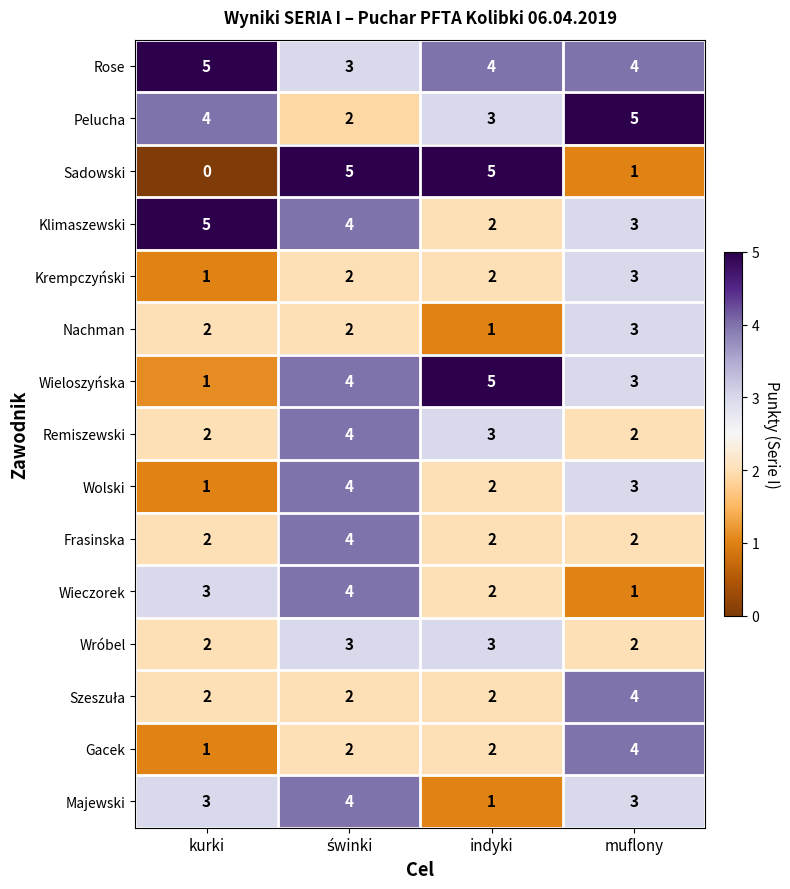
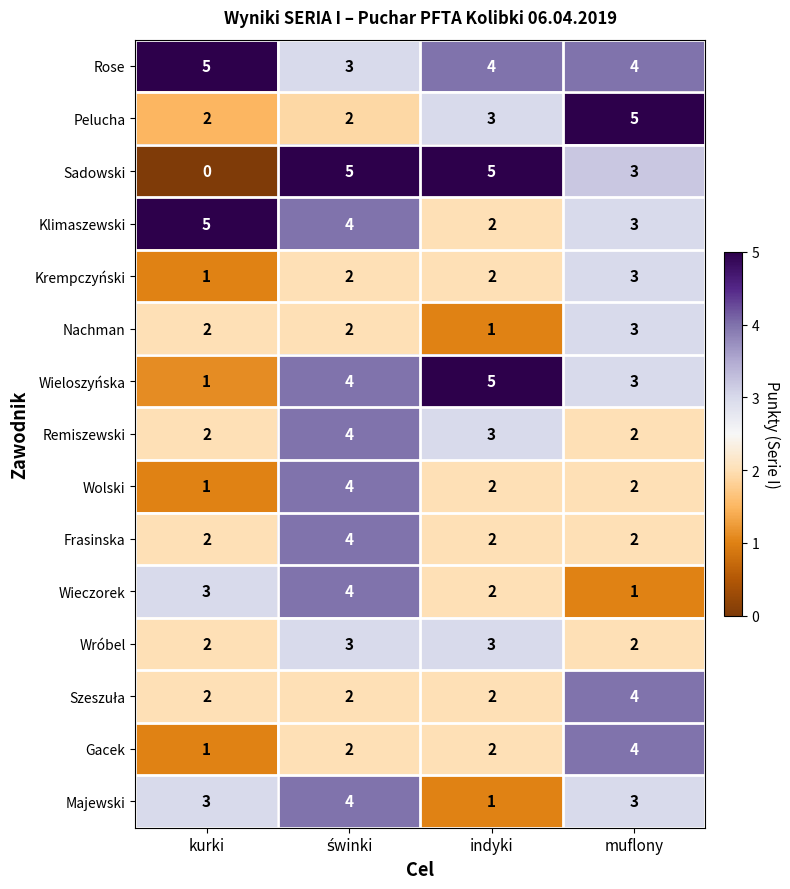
  {
    "Rose": {
      "kurki": 5,
      "świnki": 3,
      "indyki": 4,
      "muflony": 4
    },
    "Pelucha": {
-     "kurki": 4,
+     "kurki": 2,
      "świnki": 2,
      "indyki": 3,
      "muflony": 5
    },
    "Sadowski": {
      "kurki": 0,
      "świnki": 5,
      "indyki": 5,
-     "muflony": 1
+     "muflony": 3
    },
    "Klimaszewski": {
      "kurki": 5,
      "świnki": 4,
      "indyki": 2,
      "muflony": 3
    },
    "Krempczyński": {
      "kurki": 1,
      "świnki": 2,
      "indyki": 2,
      "muflony": 3
    },
    "Nachman": {
      "kurki": 2,
      "świnki": 2,
      "indyki": 1,
      "muflony": 3
    },
    "Wieloszyńska": {
      "kurki": 1,
      "świnki": 4,
      "indyki": 5,
      "muflony": 3
    },
    "Remiszewski": {
      "kurki": 2,
      "świnki": 4,
      "indyki": 3,
      "muflony": 2
    },
    "Wolski": {
      "kurki": 1,
      "świnki": 4,
      "indyki": 2,
-     "muflony": 3
+     "muflony": 2
    },
    "Frasinska": {
      "kurki": 2,
      "świnki": 4,
      "indyki": 2,
      "muflony": 2
    },
    "Wieczorek": {
      "kurki": 3,
      "świnki": 4,
      "indyki": 2,
      "muflony": 1
    },
    "Wróbel": {
      "kurki": 2,
      "świnki": 3,
      "indyki": 3,
      "muflony": 2
    },
    "Szeszuła": {
      "kurki": 2,
      "świnki": 2,
      "indyki": 2,
      "muflony": 4
    },
    "Gacek": {
      "kurki": 1,
      "świnki": 2,
      "indyki": 2,
      "muflony": 4
    },
    "Majewski": {
      "kurki": 3,
      "świnki": 4,
      "indyki": 1,
      "muflony": 3
    }
  }
